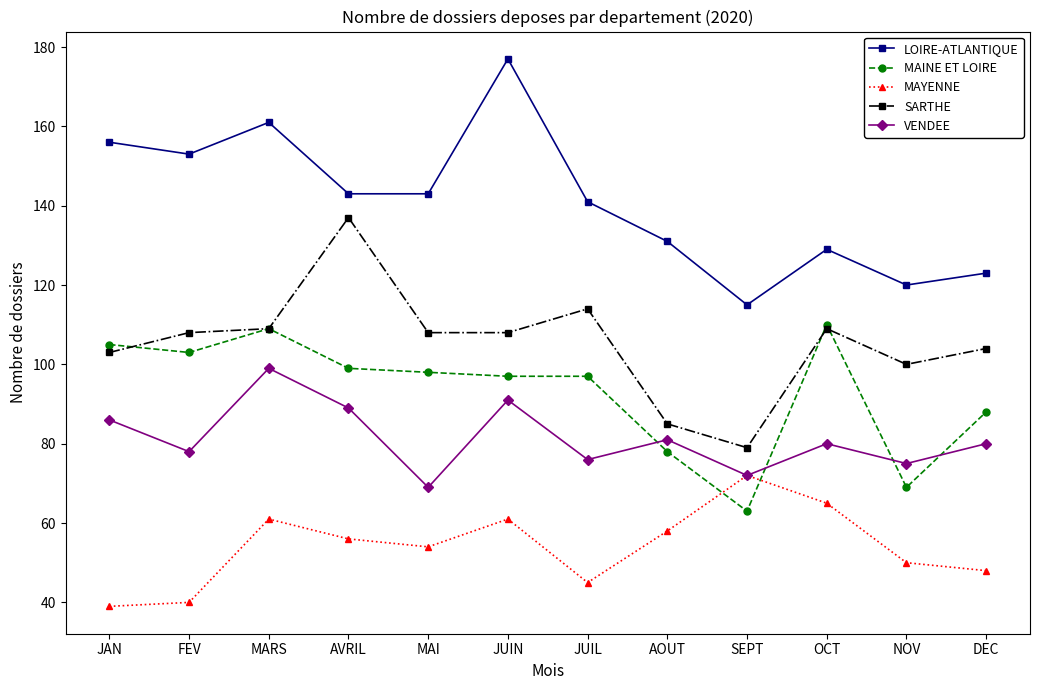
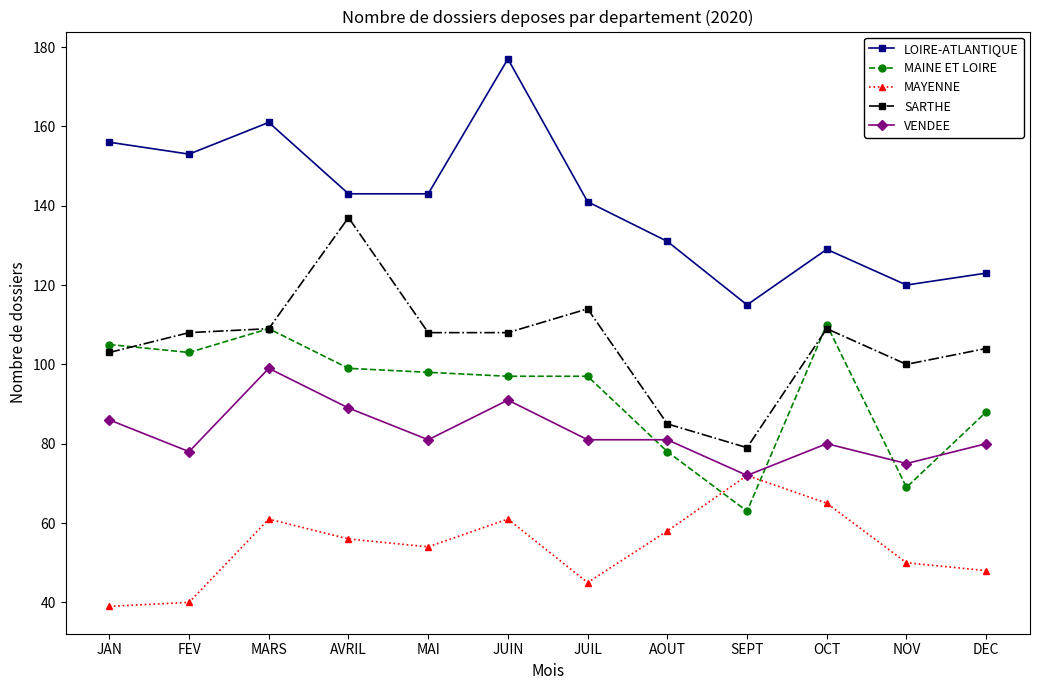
  {
    "LOIRE-ATLANTIQUE": {
      "JAN": 156,
      "FEV": 153,
      "MARS": 161,
      "AVRIL": 143,
      "MAI": 143,
      "JUIN": 177,
      "JUIL": 141,
      "AOUT": 131,
      "SEPT": 115,
      "OCT": 129,
      "NOV": 120,
      "DEC": 123
    },
    "MAINE ET LOIRE": {
      "JAN": 105,
      "FEV": 103,
      "AVRIL": 99,
      "MAI": 98,
      "JUIN": 97,
      "JUIL": 97,
      "AOUT": 78,
      "SEPT": 63,
      "OCT": 110,
      "NOV": 69,
      "DEC": 88
    },
    "MAYENNE": {
      "JAN": 39,
      "FEV": 40,
      "MARS": 61,
      "AVRIL": 56,
      "MAI": 54,
      "JUIN": 61,
      "JUIL": 45,
      "AOUT": 58,
      "OCT": 65,
      "NOV": 50,
      "DEC": 48
    },
    "SARTHE": {
      "JAN": 103,
      "FEV": 108,
      "AVRIL": 137,
      "MAI": 108,
      "JUIN": 108,
      "JUIL": 114,
      "AOUT": 85,
      "SEPT": 79,
      "OCT": 109,
      "NOV": 100,
      "DEC": 104
    },
    "VENDEE": {
      "JAN": 86,
      "FEV": 78,
      "MARS": 99,
      "AVRIL": 89,
-     "MAI": 69,
+     "MAI": 81,
      "JUIN": 91,
-     "JUIL": 76,
+     "JUIL": 81,
      "AOUT": 81,
      "OCT": 80,
      "NOV": 75,
      "DEC": 80
    }
  }
